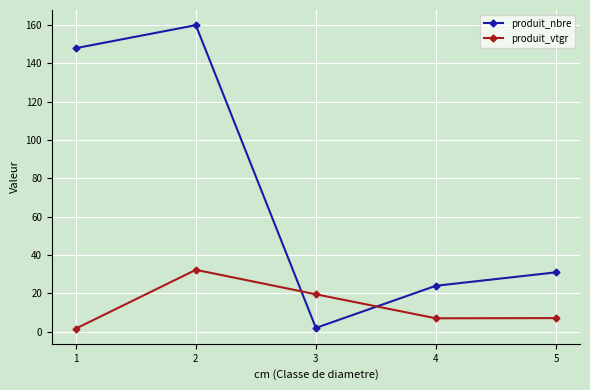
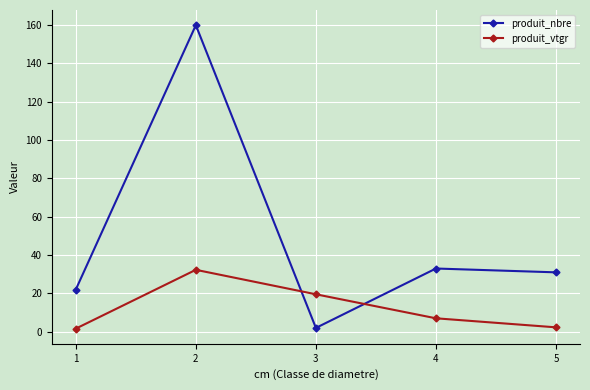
  {
    "produit_nbre": {
-     "1": 148,
+     "1": 22,
      "2": 160,
      "3": 2,
-     "4": 24,
+     "4": 33,
      "5": 31
    },
    "produit_vtgr": {
      "1": 2,
      "2": 32,
      "3": 20,
      "4": 7,
-     "5": 7
+     "5": 2
    }
  }
